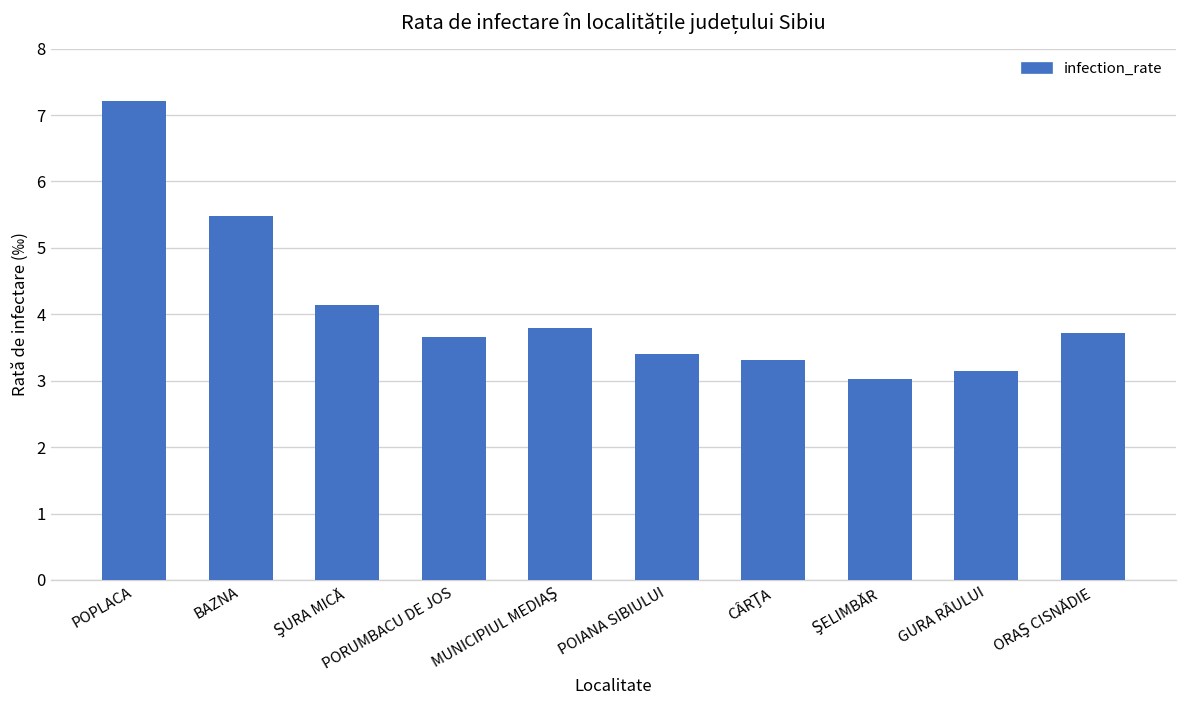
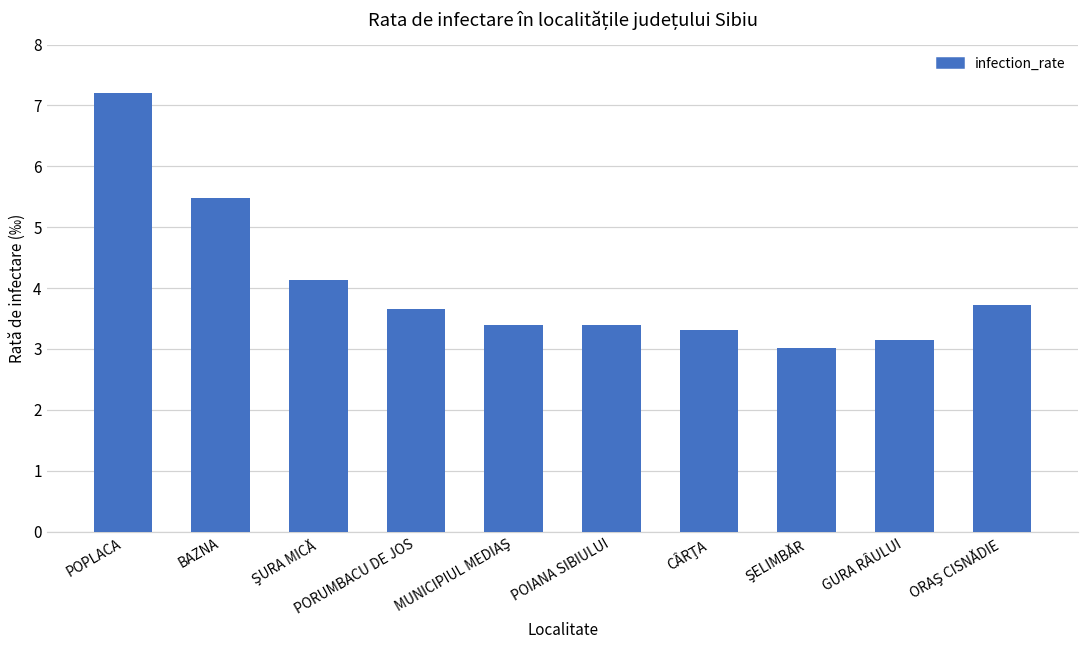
  {
    "POPLACA": 7.2,
    "BAZNA": 5.5,
    "ŞURA MICĂ": 4.1,
    "PORUMBACU DE JOS": 3.7,
-   "MUNICIPIUL MEDIAŞ": 3.8,
+   "MUNICIPIUL MEDIAŞ": 3.4,
    "POIANA SIBIULUI": 3.4,
    "CÂRŢA": 3.3,
    "ŞELIMBĂR": 3.0,
    "GURA RÂULUI": 3.2,
    "ORAŞ CISNĂDIE": 3.7
  }
